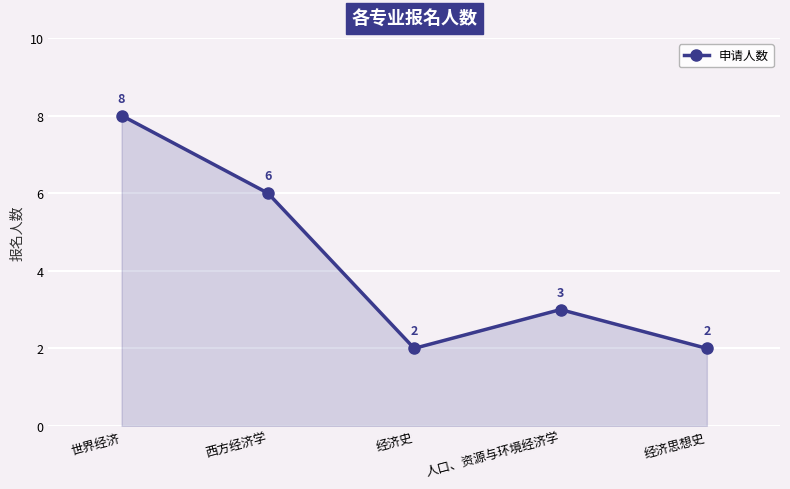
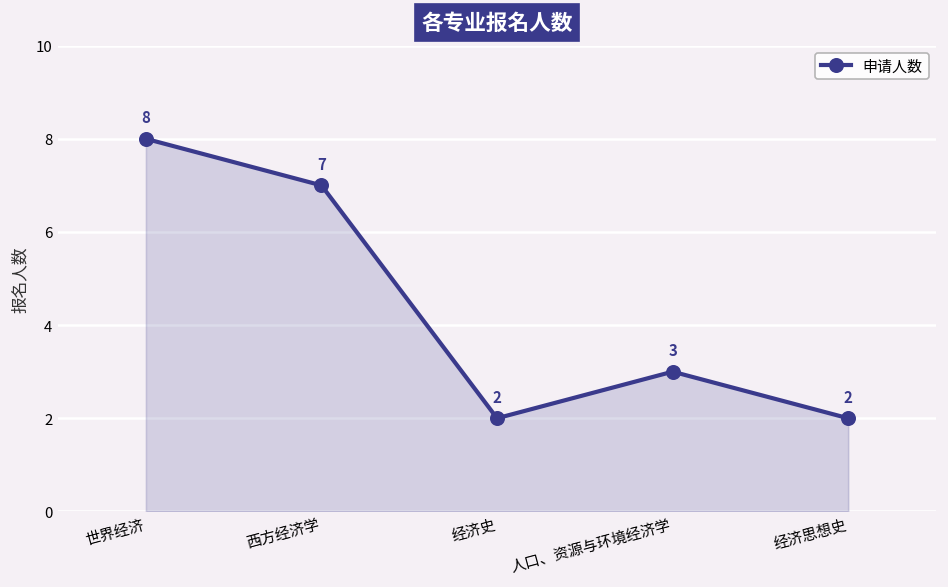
  {
    "世界经济": 8,
-   "西方经济学": 6,
+   "西方经济学": 7,
    "经济史": 2,
    "人口、资源与环境经济学": 3,
    "经济思想史": 2
  }
